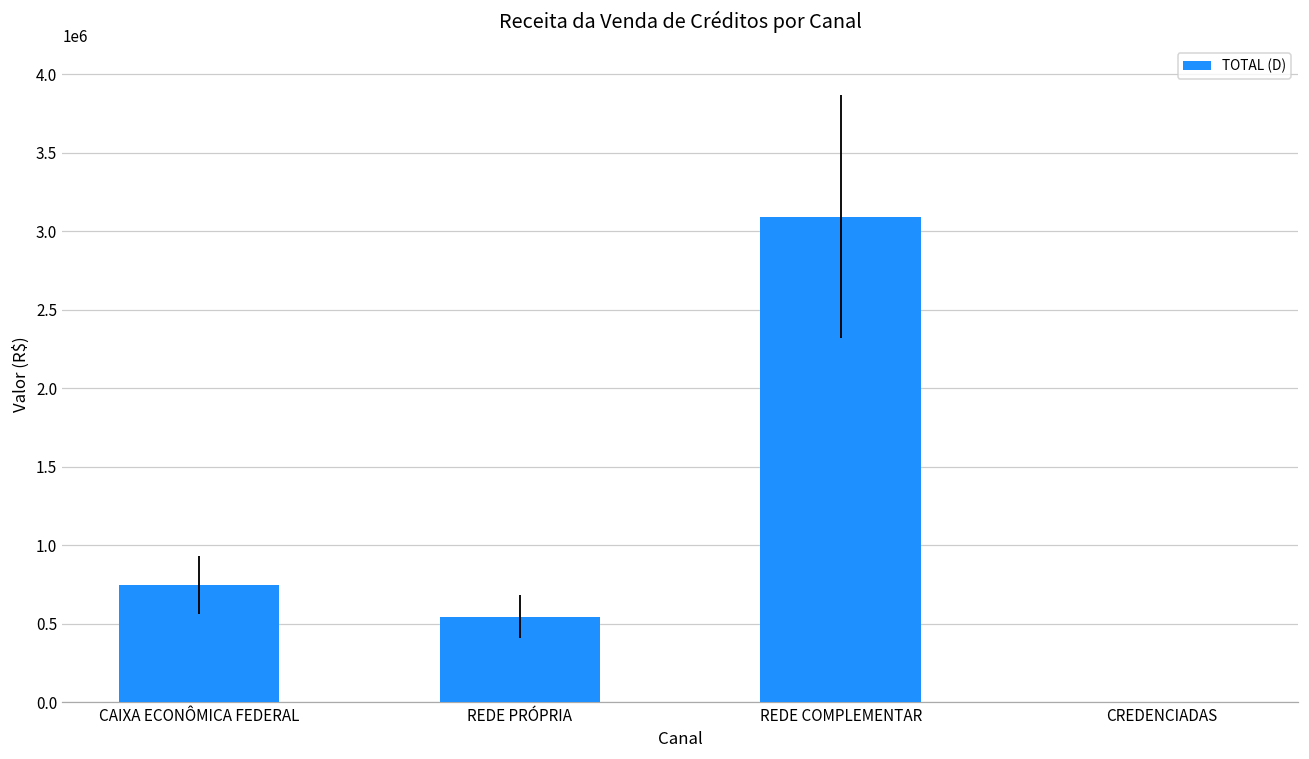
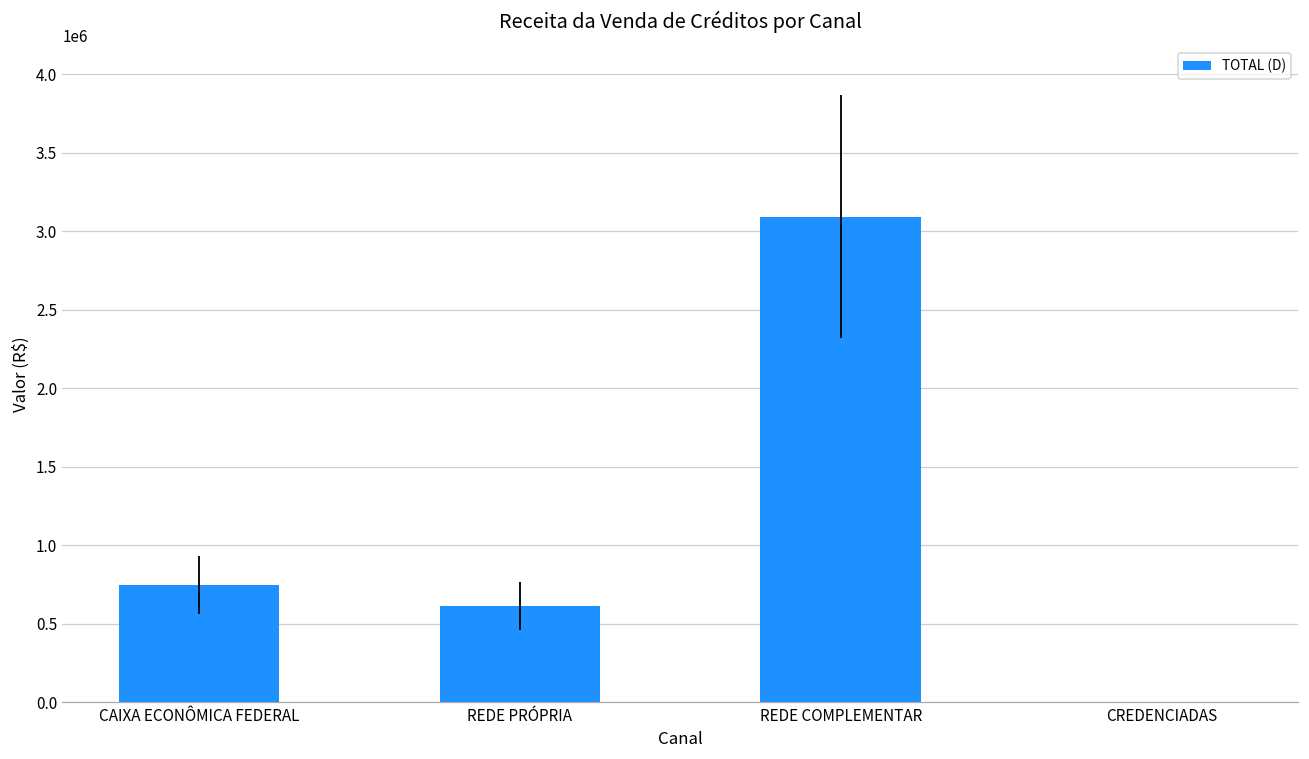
  {
    "CAIXA ECONÔMICA FEDERAL": 750000,
-   "REDE PRÓPRIA": 550000,
+   "REDE PRÓPRIA": 610000,
    "REDE COMPLEMENTAR": 3090000,
    "CREDENCIADAS": 0
  }
